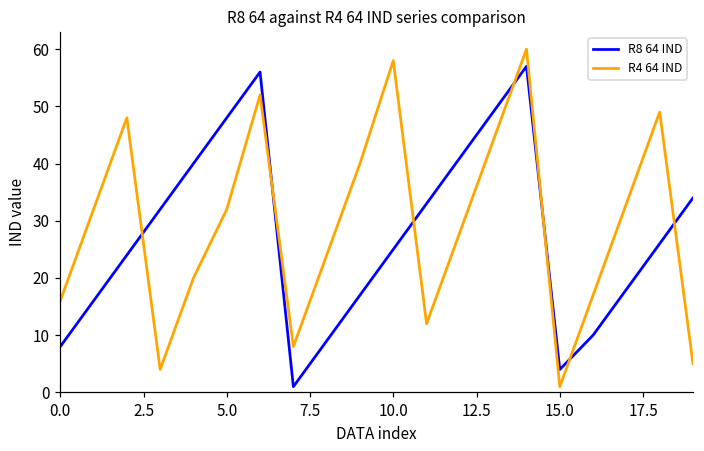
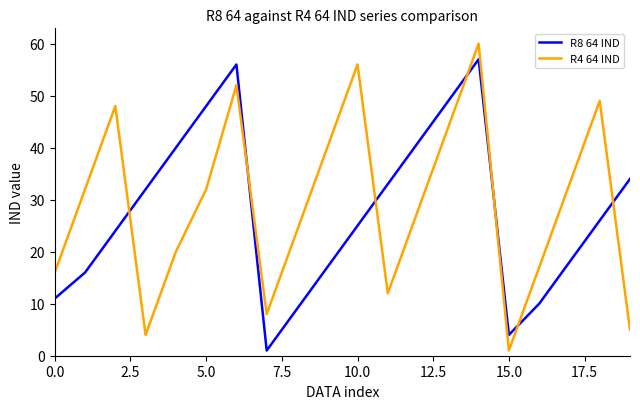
  {
    "R8 64 IND": {
-     "0.0": 8,
+     "0.0": 11,
      "5.0": 48,
      "10.0": 25,
      "15.0": 4
    },
    "R4 64 IND": {
      "0.0": 16,
      "5.0": 32,
-     "10.0": 58,
+     "10.0": 56,
      "15.0": 1
    }
  }
